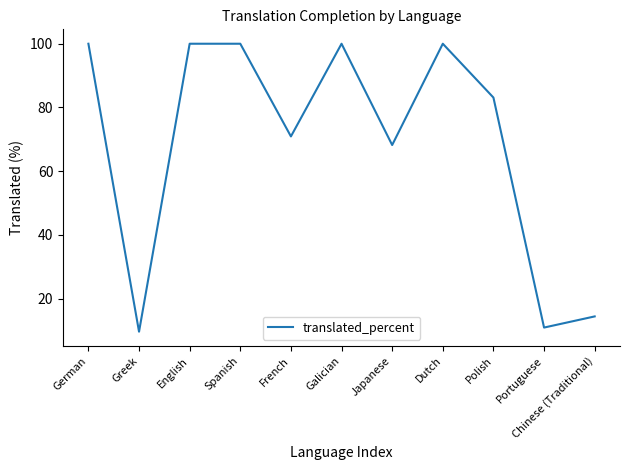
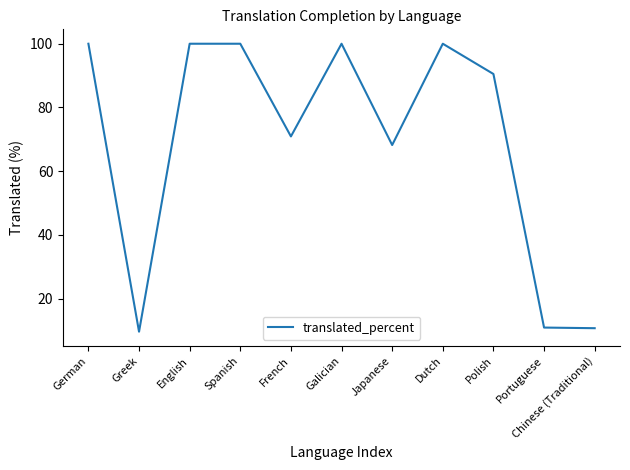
  {
    "German": 100,
    "Greek": 10,
    "English": 100,
    "Spanish": 100,
    "French": 71,
    "Galician": 100,
    "Japanese": 68,
    "Dutch": 100,
-   "Polish": 83,
+   "Polish": 91,
    "Portuguese": 11,
-   "Chinese (Traditional)": 14
+   "Chinese (Traditional)": 11
  }
